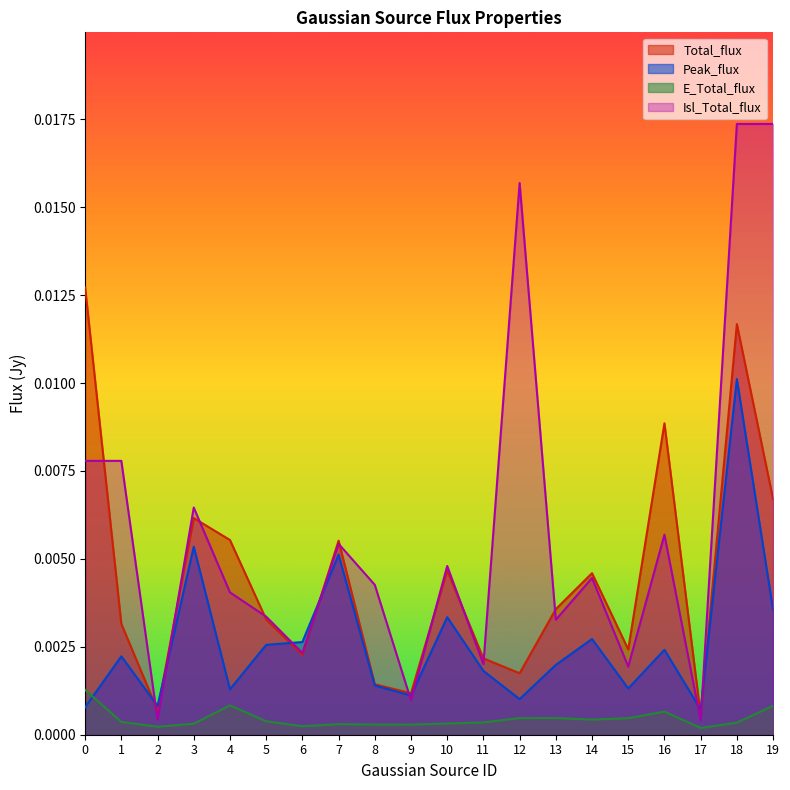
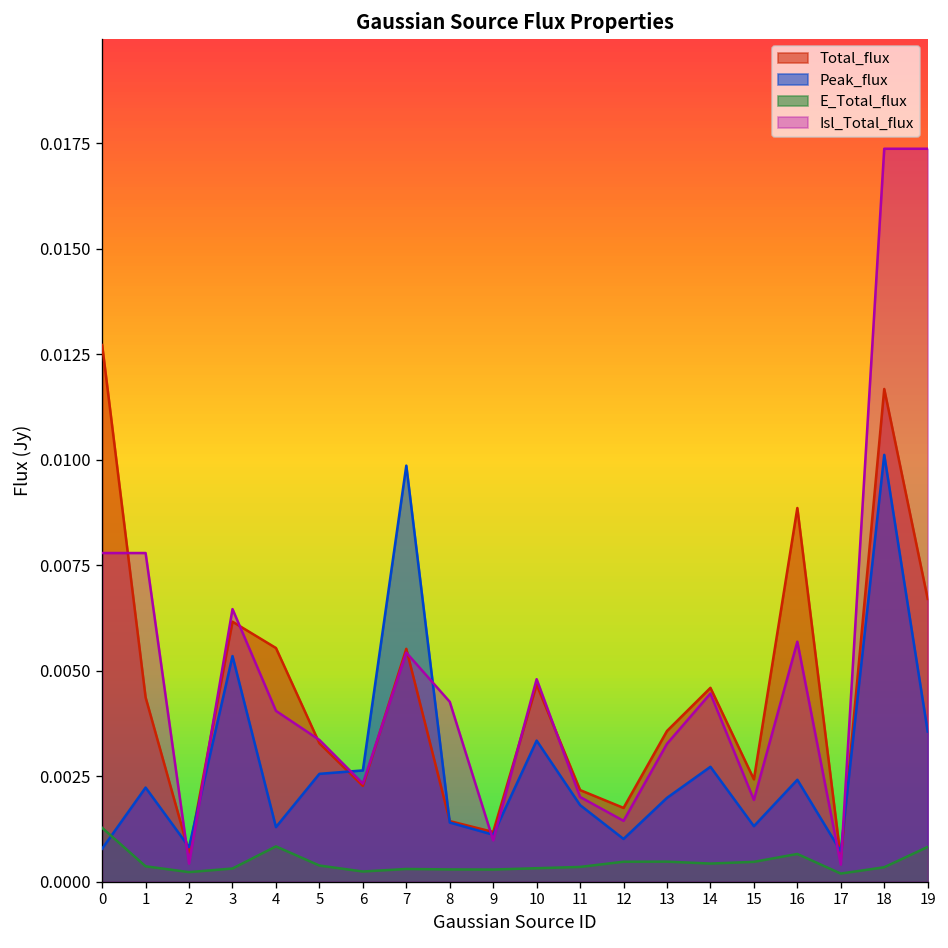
  {
    "Total_flux": {
      "0": 0.0127,
-     "1": 0.0032,
+     "1": 0.0044,
      "2": 0.0007,
      "3": 0.0062,
      "4": 0.0055,
      "5": 0.0033,
      "7": 0.0055,
      "10": 0.0047,
      "11": 0.0022,
      "12": 0.0017,
      "13": 0.0036,
      "14": 0.0046,
      "15": 0.0024,
      "16": 0.0089,
      "17": 0.0006,
      "18": 0.0117,
      "19": 0.0067
    },
    "Peak_flux": {
      "0": 0.0008,
      "1": 0.0022,
      "2": 0.0008,
      "3": 0.0053,
      "4": 0.0013,
      "5": 0.0026,
      "6": 0.0026,
-     "7": 0.0051,
+     "7": 0.0099,
      "10": 0.0033,
      "11": 0.0018,
      "12": 0.0010,
      "13": 0.0020,
      "14": 0.0027,
      "15": 0.0013,
      "16": 0.0024,
      "17": 0.0007,
      "18": 0.0101,
      "19": 0.0036
    },
    "E_Total_flux": {
      "0": 0.0013,
      "1": 0.0004,
      "2": 0.0002,
      "3": 0.0003,
      "4": 0.0008,
      "5": 0.0004,
      "6": 0.0002,
      "7": 0.0003,
      "8": 0.0003,
      "9": 0.0003,
      "10": 0.0003,
      "11": 0.0003,
      "12": 0.0005,
      "13": 0.0005,
      "14": 0.0004,
      "15": 0.0005,
      "16": 0.0007,
      "17": 0.0002,
      "18": 0.0003,
      "19": 0.0008
    },
    "Isl_Total_flux": {
      "0": 0.0078,
      "1": 0.0078,
      "2": 0.0004,
      "3": 0.0065,
      "4": 0.0040,
      "5": 0.0034,
      "7": 0.0054,
      "8": 0.0043,
      "9": 0.0010,
      "10": 0.0048,
      "11": 0.0020,
-     "12": 0.0157,
+     "12": 0.0014,
      "13": 0.0033,
      "14": 0.0045,
      "15": 0.0019,
      "16": 0.0057,
      "17": 0.0004,
      "18": 0.0174,
      "19": 0.0174
    }
  }
